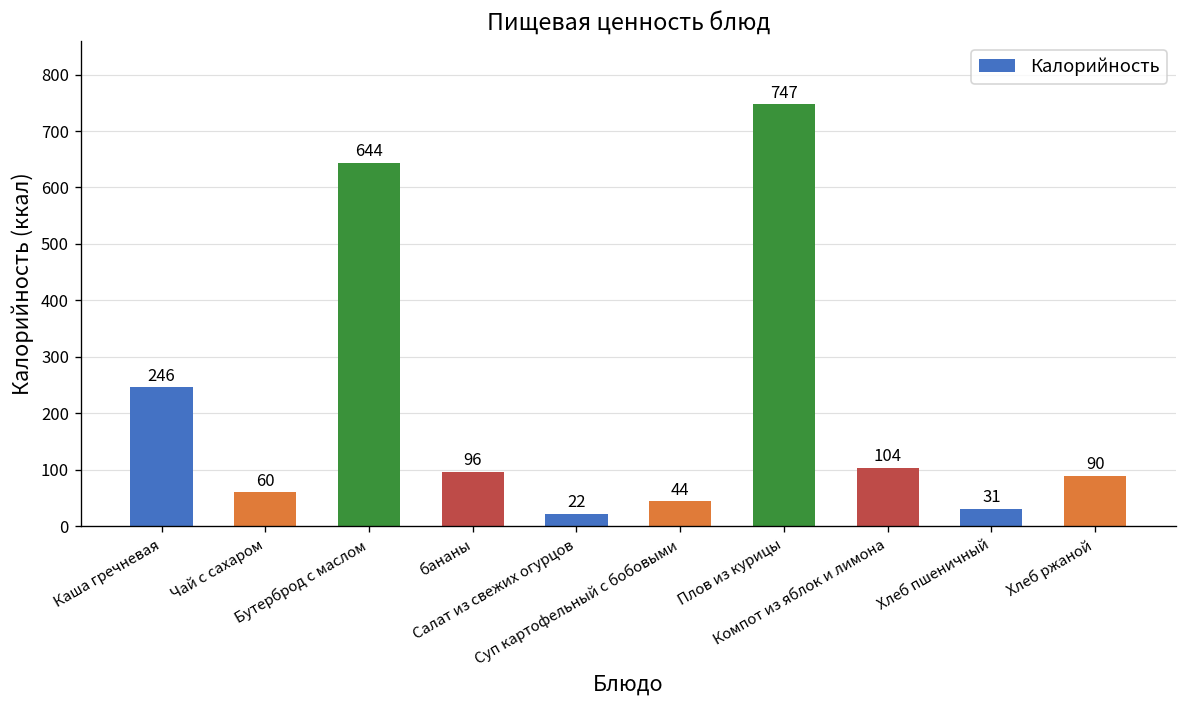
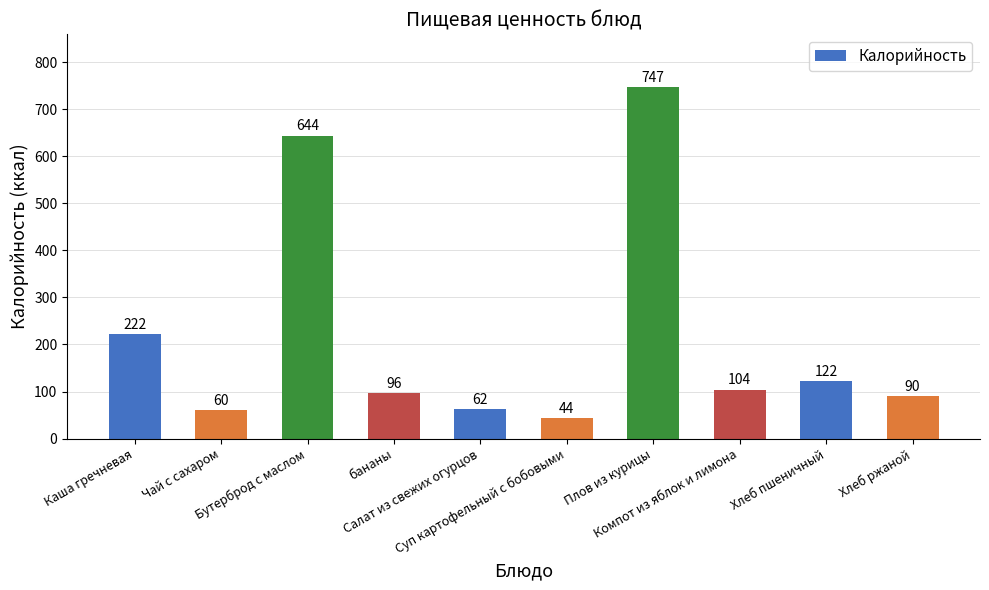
  {
-   "Каша гречневая": 246,
+   "Каша гречневая": 222,
    "Чай с сахаром": 60,
    "Бутерброд с маслом": 644,
    "бананы": 96,
-   "Салат из свежих огурцов": 22,
+   "Салат из свежих огурцов": 62,
    "Суп картофельный с бобовыми": 44,
    "Плов из курицы": 747,
    "Компот из яблок и лимона": 104,
-   "Хлеб пшеничный": 31,
+   "Хлеб пшеничный": 122,
    "Хлеб ржаной": 90
  }
